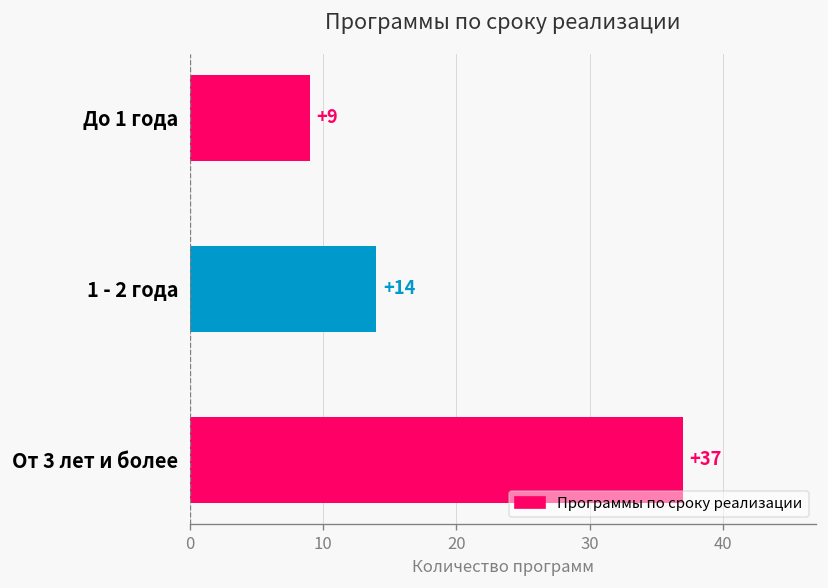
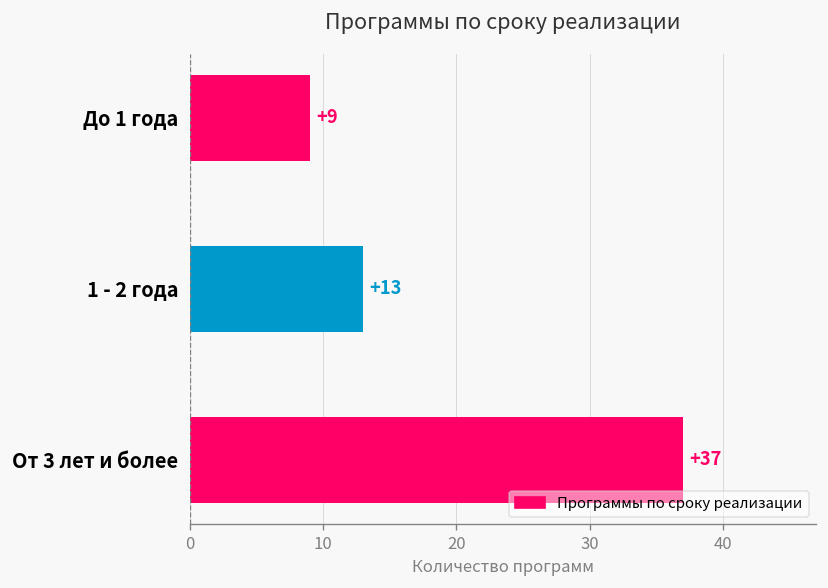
  {
    "До 1 года": "+9",
-   "1 - 2 года": "+14",
+   "1 - 2 года": "+13",
    "От 3 лет и более": "+37"
  }
